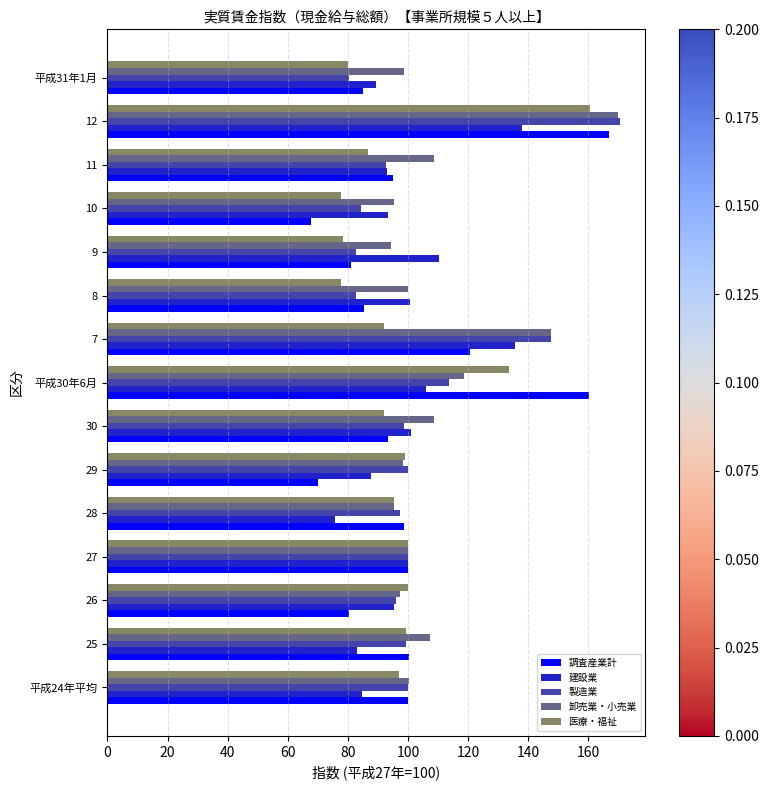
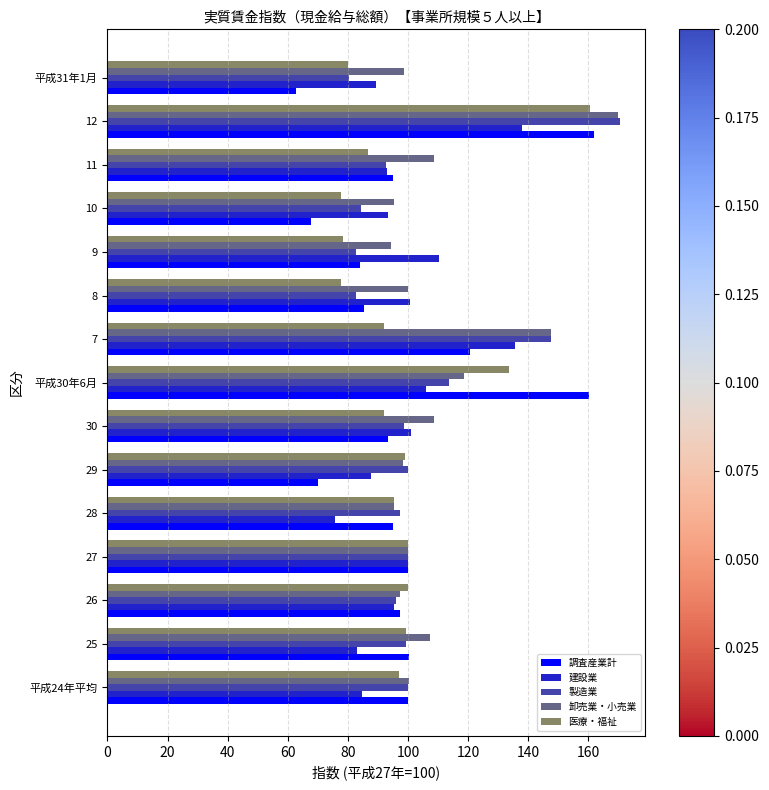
  {
    "調査産業計": {
-     "平成31年1月": 85,
-     "12": 167,
+     "平成31年1月": 63,
+     "12": 162,
      "11": 95,
      "10": 68,
-     "9": 81,
+     "9": 84,
      "8": 85,
      "7": 121,
      "平成30年6月": 160,
      "30": 94,
      "29": 70,
-     "28": 99,
+     "28": 95,
      "27": 100,
-     "26": 80,
+     "26": 97,
      "25": 100,
      "平成24年平均": 100
    }
  }
